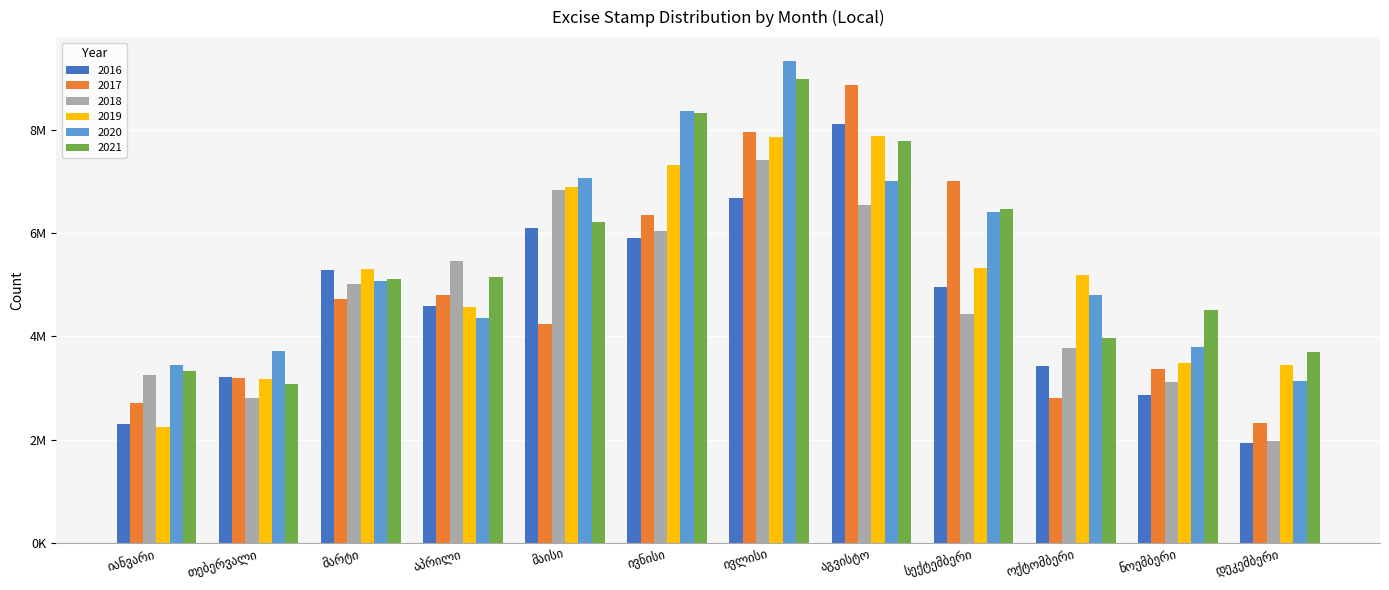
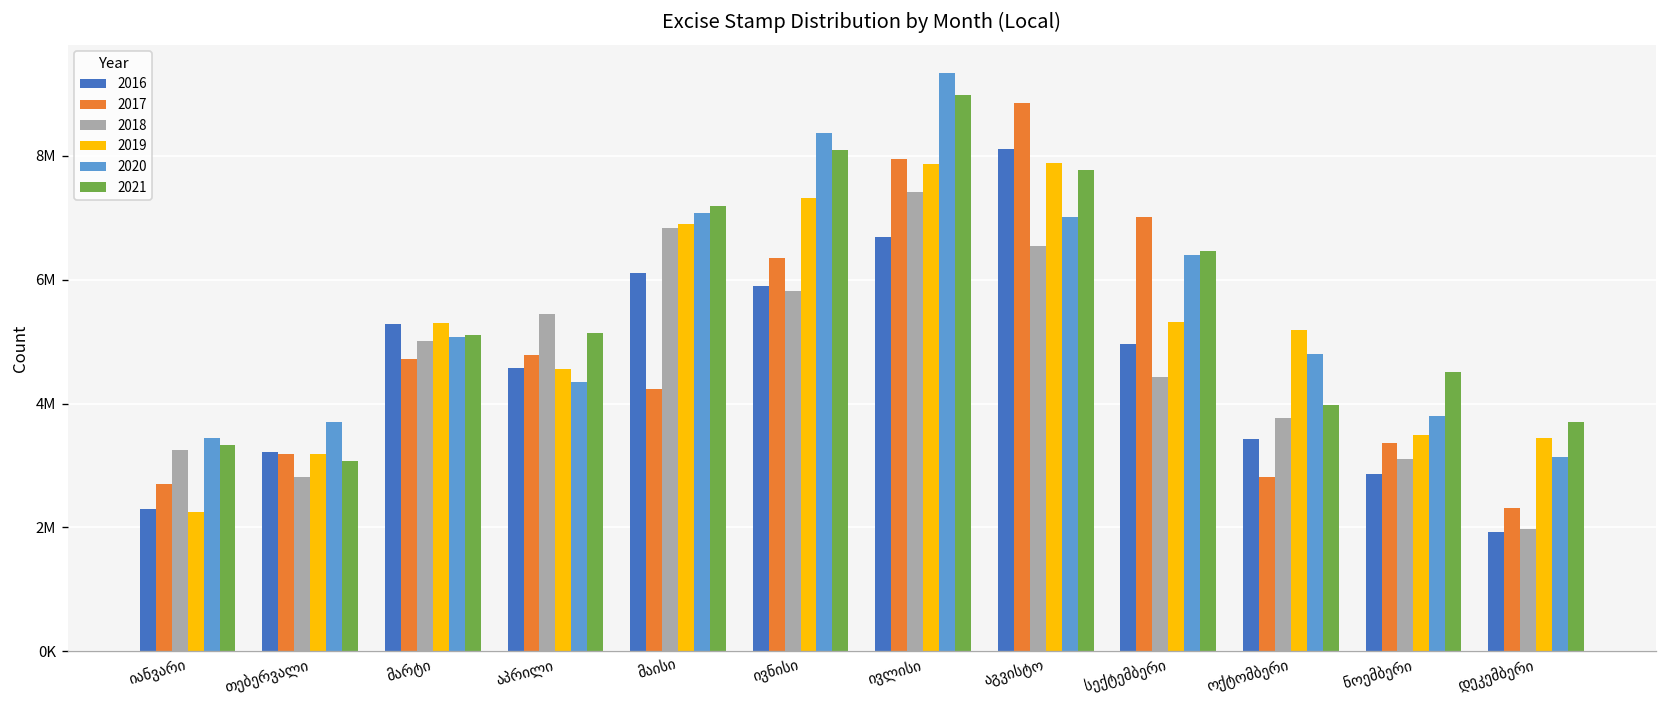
  {
    "2017": {
      "იანვარი": 2700000,
      "თებერვალი": 3200000,
      "მარტი": 4700000,
      "აპრილი": 4800000,
      "მაისი": 4200000,
      "ივნისი": 6400000,
      "ივლისი": 7900000,
      "აგვისტო": 8900000,
      "სექტემბერი": 7000000,
      "ოქტომბერი": 2800000,
      "ნოემბერი": 3400000,
      "დეკემბერი": 2300000
    },
    "2018": {
      "იანვარი": 3300000,
      "თებერვალი": 2800000,
      "მარტი": 5000000,
      "აპრილი": 5400000,
      "მაისი": 6800000,
-     "ივნისი": 6000000,
+     "ივნისი": 5800000,
      "ივლისი": 7400000,
      "აგვისტო": 6500000,
      "სექტემბერი": 4400000,
      "ოქტომბერი": 3800000,
      "ნოემბერი": 3100000,
      "დეკემბერი": 2000000
    },
    "2019": {
      "იანვარი": 2200000,
      "თებერვალი": 3200000,
      "მარტი": 5300000,
      "აპრილი": 4600000,
      "მაისი": 6900000,
      "ივნისი": 7300000,
      "ივლისი": 7900000,
      "აგვისტო": 7900000,
      "სექტემბერი": 5300000,
      "ოქტომბერი": 5200000,
      "ნოემბერი": 3500000,
      "დეკემბერი": 3400000
    },
    "2021": {
      "იანვარი": 3300000,
      "თებერვალი": 3100000,
      "მარტი": 5100000,
      "აპრილი": 5100000,
-     "მაისი": 6200000,
-     "ივნისი": 8300000,
+     "მაისი": 7200000,
+     "ივნისი": 8100000,
      "ივლისი": 9000000,
      "აგვისტო": 7800000,
      "სექტემბერი": 6500000,
      "ოქტომბერი": 4000000,
      "ნოემბერი": 4500000,
      "დეკემბერი": 3700000
    }
  }
